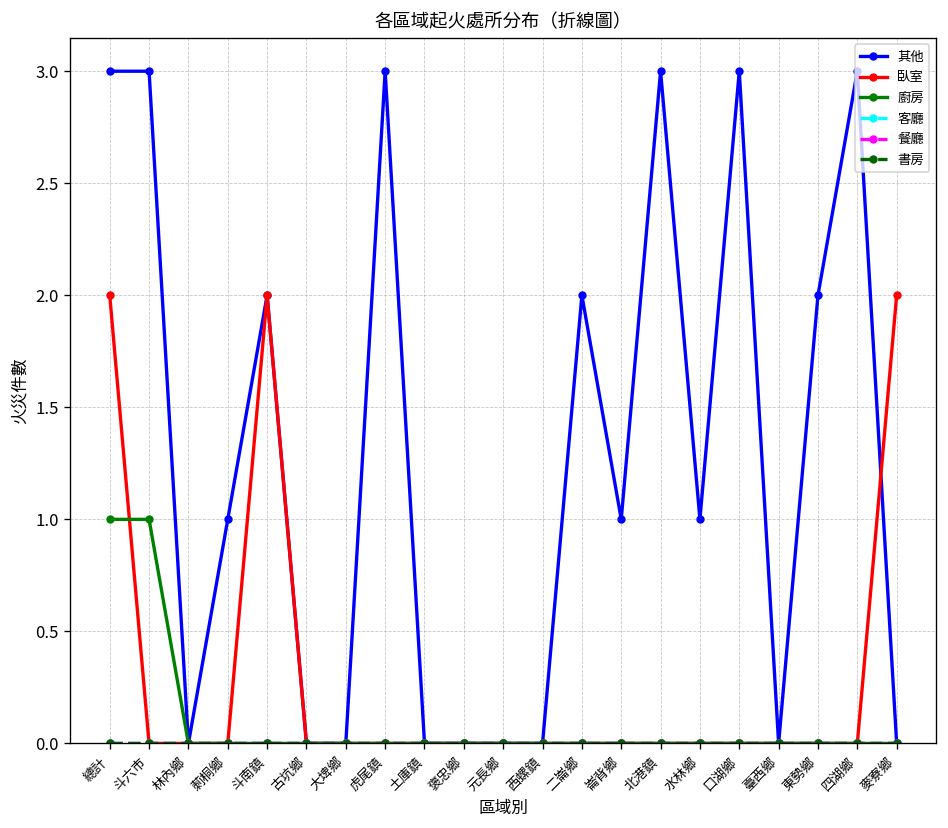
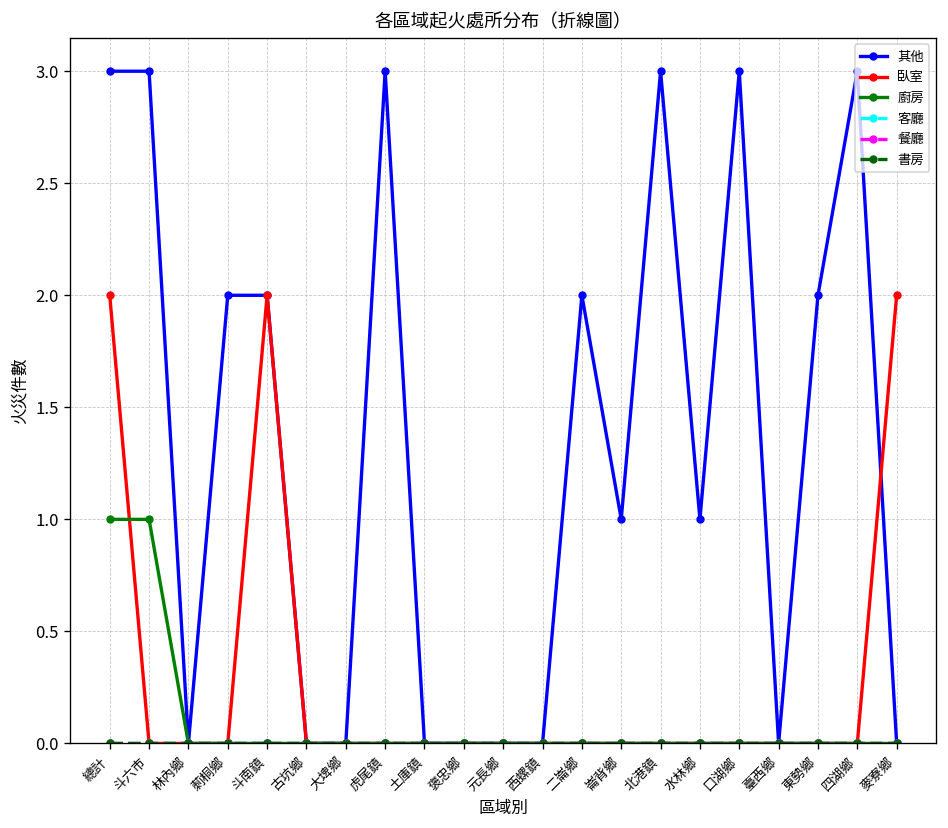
  {
    "其他": {
      "總計": 3,
      "斗六市": 3,
-     "莿桐鄉": 1,
+     "莿桐鄉": 2,
      "虎尾鎮": 3,
      "二崙鄉": 2,
      "崙背鄉": 1,
      "北港鎮": 3,
      "水林鄉": 1,
      "口湖鄉": 3,
      "東勢鄉": 2
    },
    "臥室": {
      "總計": 2,
      "麥寮鄉": 2
    }
  }
